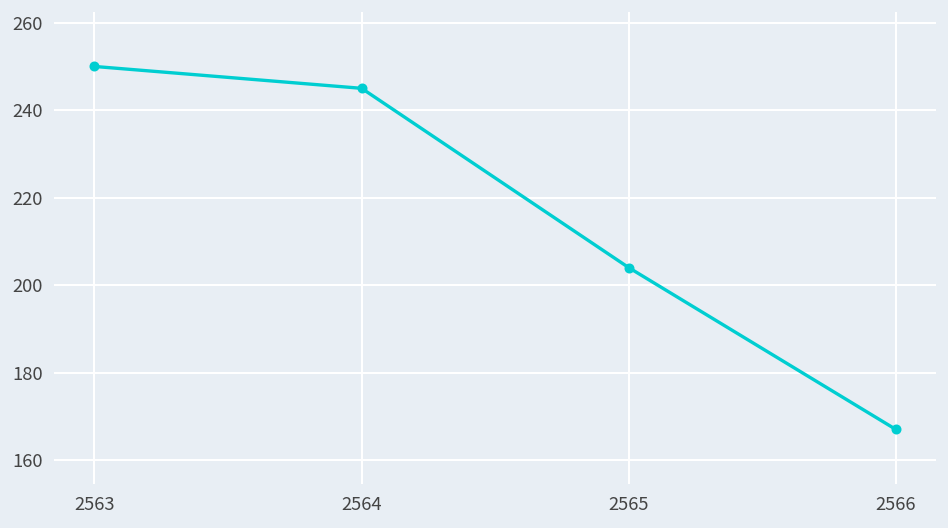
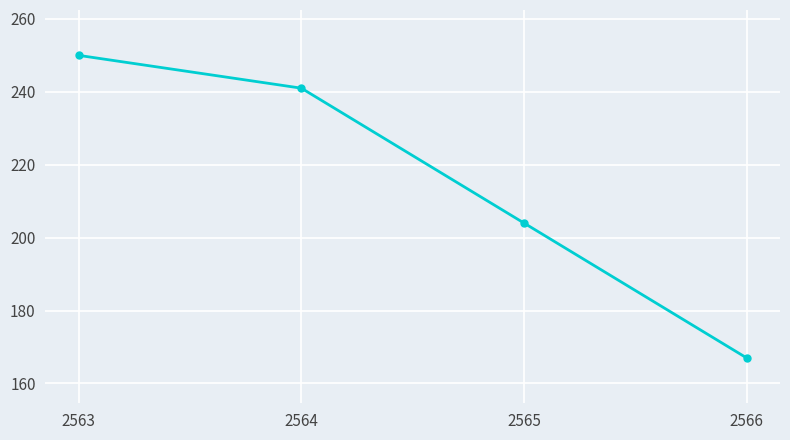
  {
    "2563": 250,
-   "2564": 245,
+   "2564": 241,
    "2565": 204,
    "2566": 167
  }
